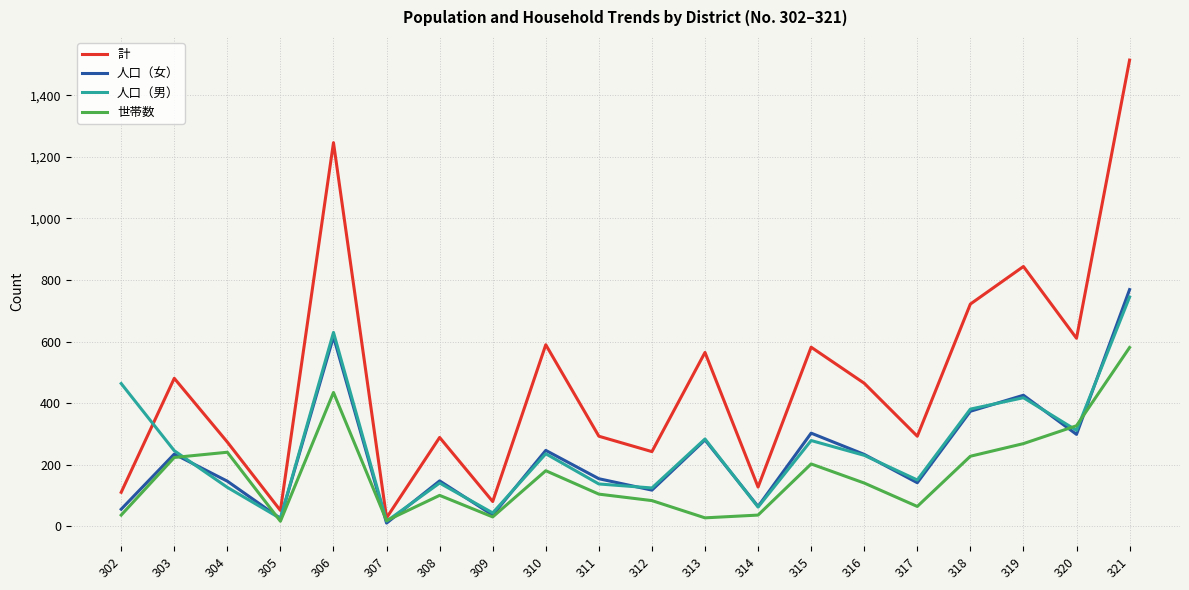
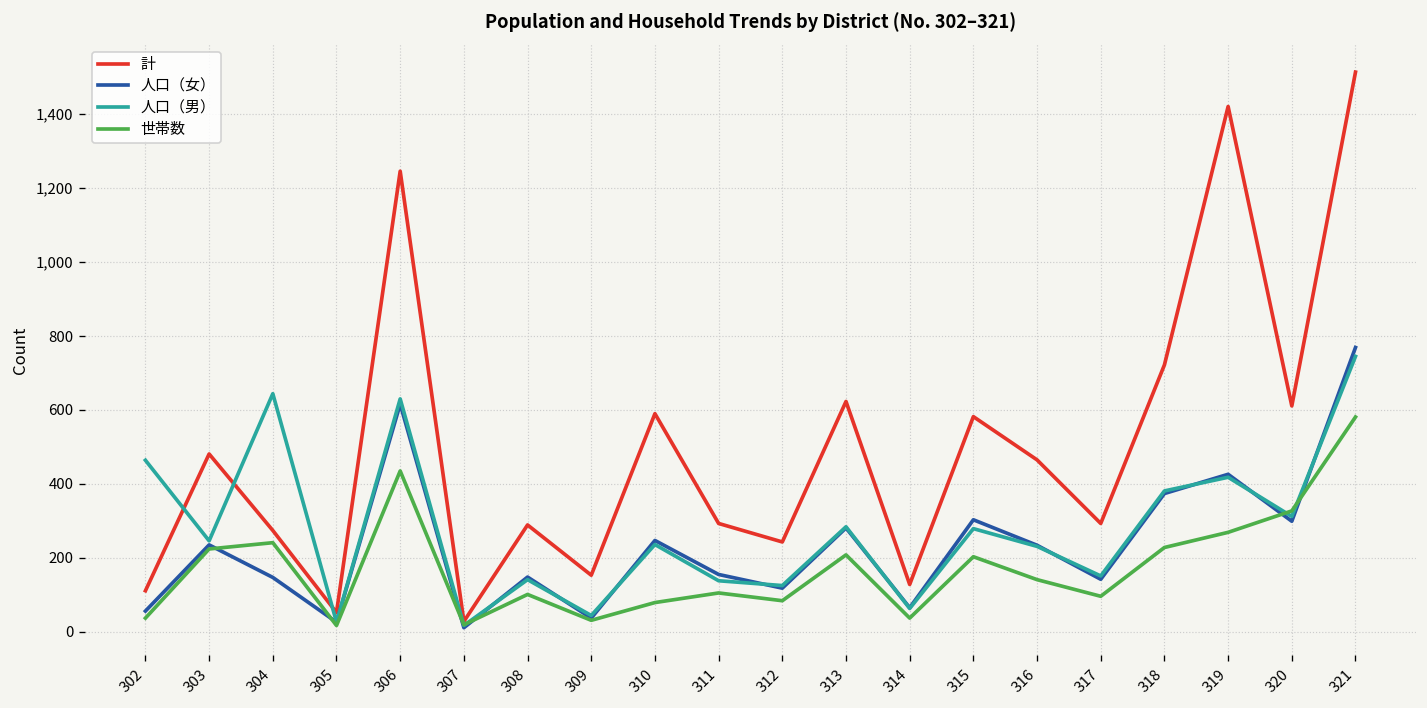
  {
    "計": {
      "302": "110",
      "303": "480",
      "304": "270",
      "305": "50",
      "306": "1,250",
      "307": "30",
      "308": "290",
-     "309": "80",
+     "309": "150",
      "310": "590",
      "311": "290",
      "312": "240",
-     "313": "570",
+     "313": "620",
      "314": "130",
      "315": "580",
      "316": "470",
      "317": "290",
      "318": "720",
-     "319": "840",
+     "319": "1,420",
      "320": "610",
      "321": "1,510"
    },
    "人口（女）": {
      "302": "60",
      "303": "240",
      "304": "150",
      "306": "620",
      "310": "250",
      "311": "160",
      "315": "300",
      "317": "140",
      "320": "300",
      "321": "770"
    },
    "人口（男）": {
      "302": "460",
      "303": "250",
-     "304": "130",
+     "304": "640",
      "306": "630",
      "310": "240",
      "311": "140",
      "315": "280",
      "317": "150",
      "320": "310",
      "321": "750"
    },
    "世帯数": {
      "302": "40",
      "303": "220",
      "304": "240",
      "305": "20",
      "306": "440",
      "308": "100",
-     "310": "180",
+     "310": "80",
      "311": "110",
      "312": "80",
-     "313": "30",
+     "313": "210",
      "314": "40",
      "315": "200",
      "316": "140",
-     "317": "70",
+     "317": "100",
      "318": "230",
      "319": "270",
      "320": "330",
      "321": "580"
    }
  }
